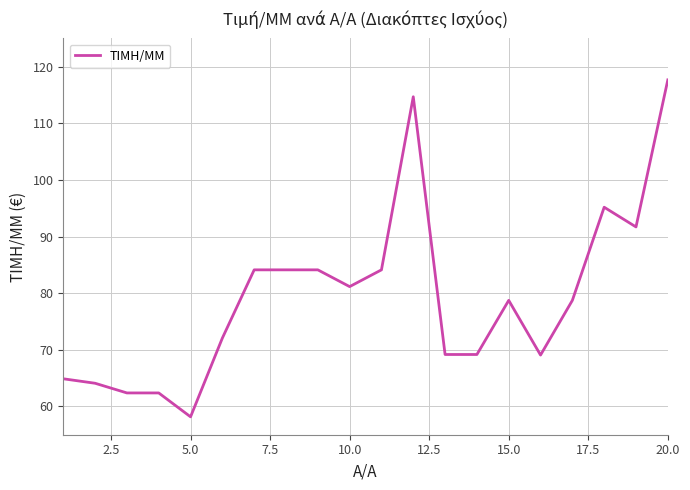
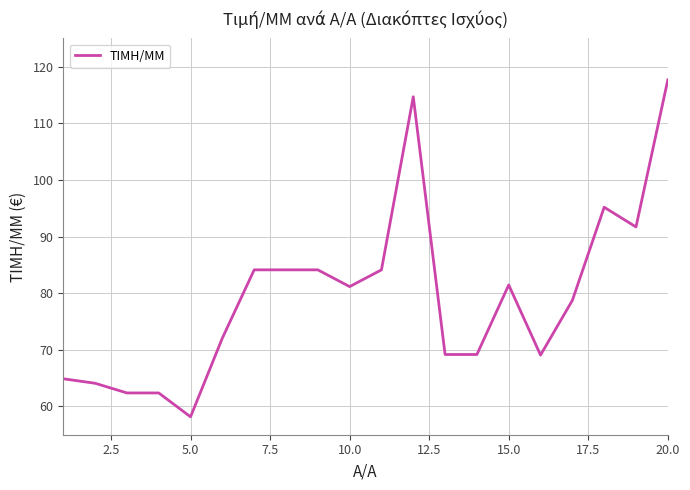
  {
    "5.0": 58,
    "10.0": 81,
-   "15.0": 79,
+   "15.0": 81,
    "20.0": 118
  }
